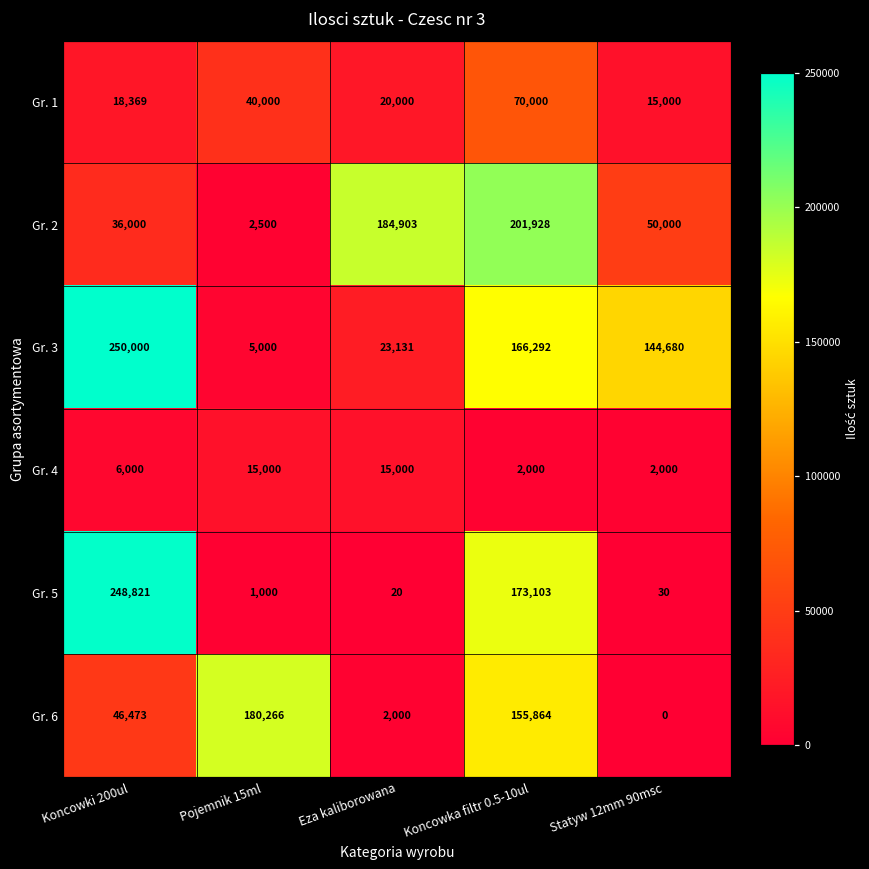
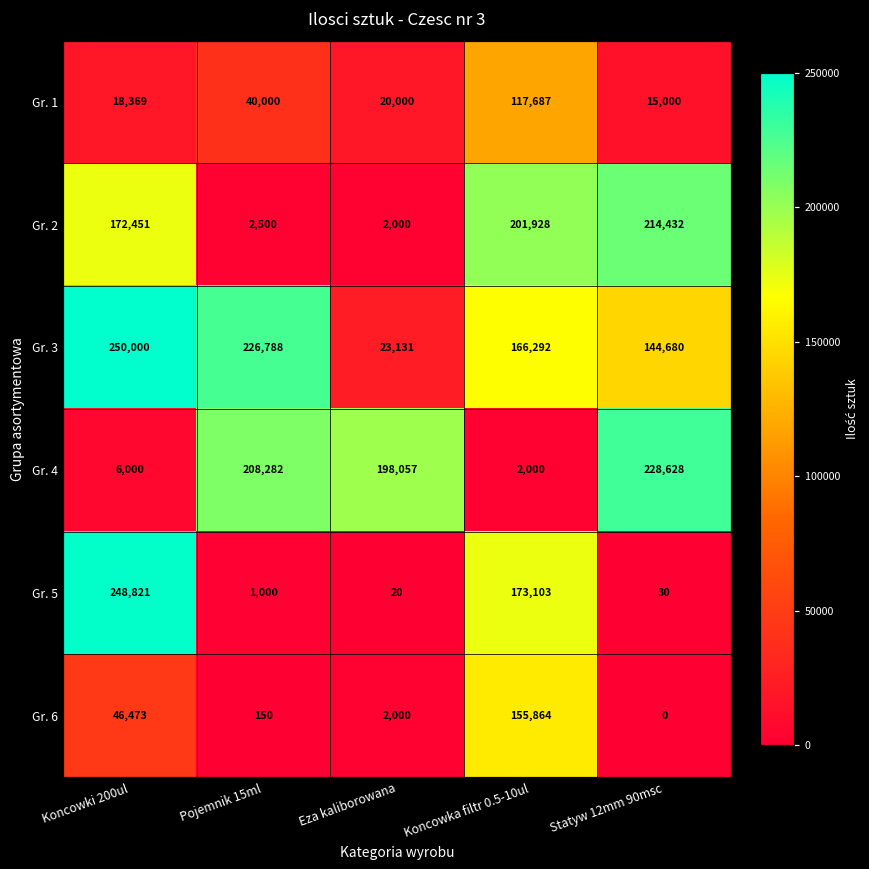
  {
    "Gr. 1": {
      "Koncowki 200ul": "18,369",
      "Pojemnik 15ml": "40,000",
      "Eza kaliborowana": "20,000",
-     "Koncowka filtr 0.5-10ul": "70,000",
+     "Koncowka filtr 0.5-10ul": "117,687",
      "Statyw 12mm 90msc": "15,000"
    },
    "Gr. 2": {
-     "Koncowki 200ul": "36,000",
+     "Koncowki 200ul": "172,451",
      "Pojemnik 15ml": "2,500",
-     "Eza kaliborowana": "184,903",
+     "Eza kaliborowana": "2,000",
      "Koncowka filtr 0.5-10ul": "201,928",
-     "Statyw 12mm 90msc": "50,000"
+     "Statyw 12mm 90msc": "214,432"
    },
    "Gr. 3": {
      "Koncowki 200ul": "250,000",
-     "Pojemnik 15ml": "5,000",
+     "Pojemnik 15ml": "226,788",
      "Eza kaliborowana": "23,131",
      "Koncowka filtr 0.5-10ul": "166,292",
      "Statyw 12mm 90msc": "144,680"
    },
    "Gr. 4": {
      "Koncowki 200ul": "6,000",
-     "Pojemnik 15ml": "15,000",
-     "Eza kaliborowana": "15,000",
+     "Pojemnik 15ml": "208,282",
+     "Eza kaliborowana": "198,057",
      "Koncowka filtr 0.5-10ul": "2,000",
-     "Statyw 12mm 90msc": "2,000"
+     "Statyw 12mm 90msc": "228,628"
    },
    "Gr. 5": {
      "Koncowki 200ul": "248,821",
      "Pojemnik 15ml": "1,000",
      "Eza kaliborowana": "20",
      "Koncowka filtr 0.5-10ul": "173,103",
      "Statyw 12mm 90msc": "30"
    },
    "Gr. 6": {
      "Koncowki 200ul": "46,473",
-     "Pojemnik 15ml": "180,266",
+     "Pojemnik 15ml": "150",
      "Eza kaliborowana": "2,000",
      "Koncowka filtr 0.5-10ul": "155,864",
      "Statyw 12mm 90msc": "0"
    }
  }
